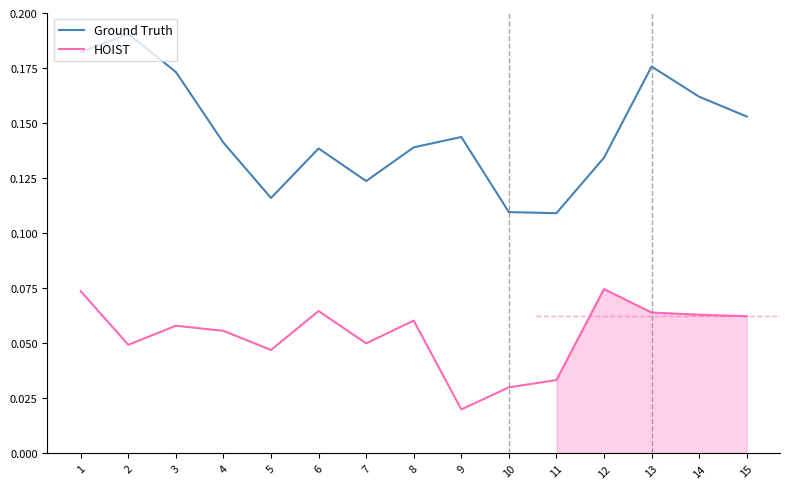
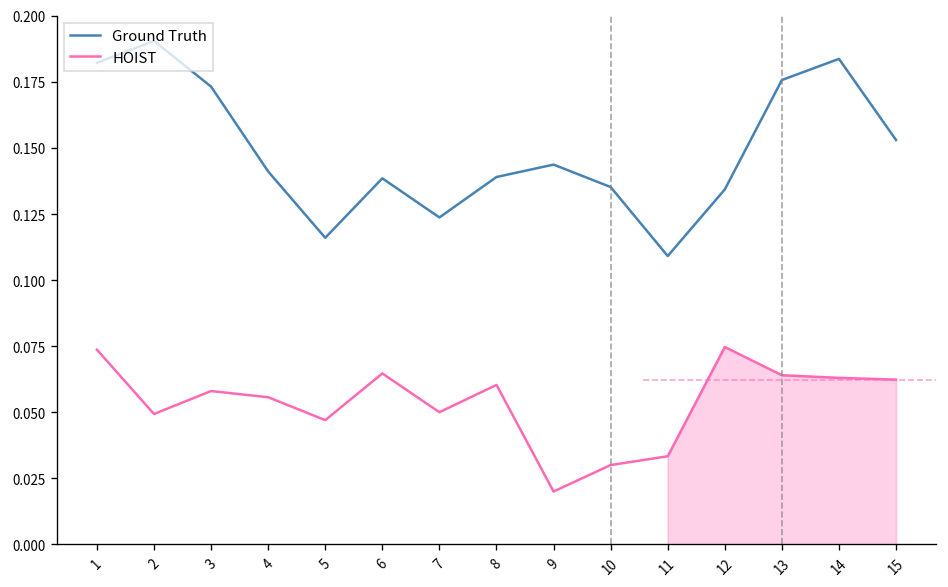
  {
    "Ground Truth": {
      "3": 0.173,
      "4": 0.141,
      "5": 0.116,
      "6": 0.139,
      "7": 0.124,
      "8": 0.139,
      "9": 0.144,
-     "10": 0.110,
+     "10": 0.135,
      "11": 0.109,
      "12": 0.134,
      "13": 0.176,
-     "14": 0.162,
+     "14": 0.184,
      "15": 0.153
    }
  }
